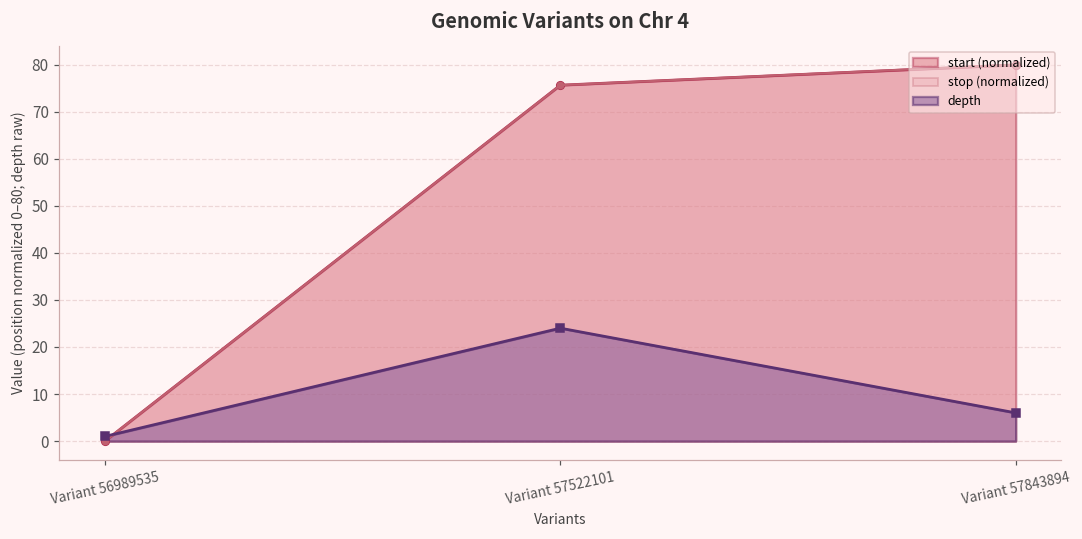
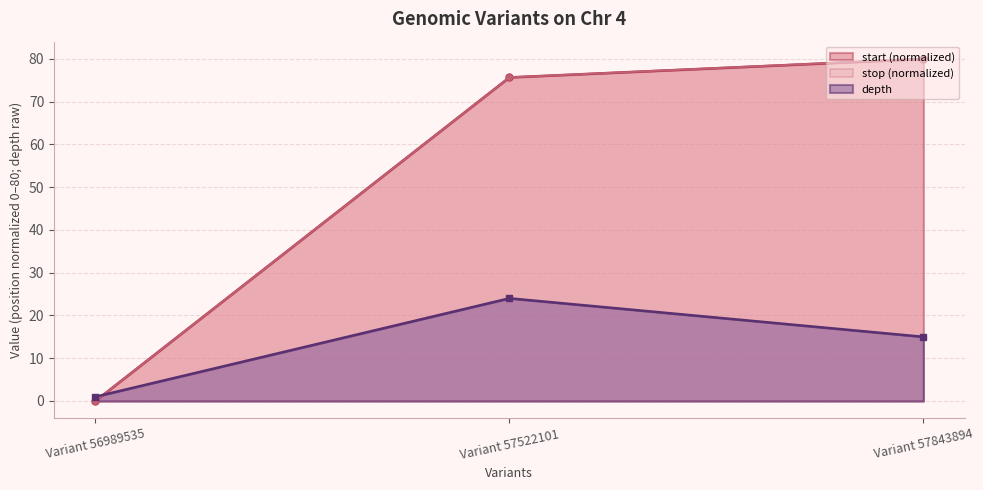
  {
    "stop (normalized)": {
      "Variant 56989535": 0,
      "Variant 57522101": 76
    },
    "depth": {
      "Variant 56989535": 1,
      "Variant 57522101": 24,
-     "Variant 57843894": 6
+     "Variant 57843894": 15
    }
  }
